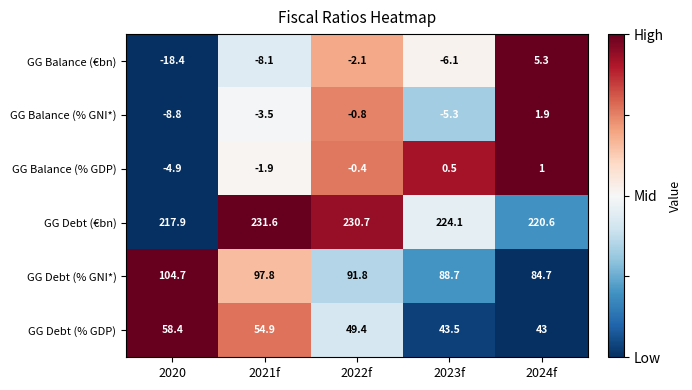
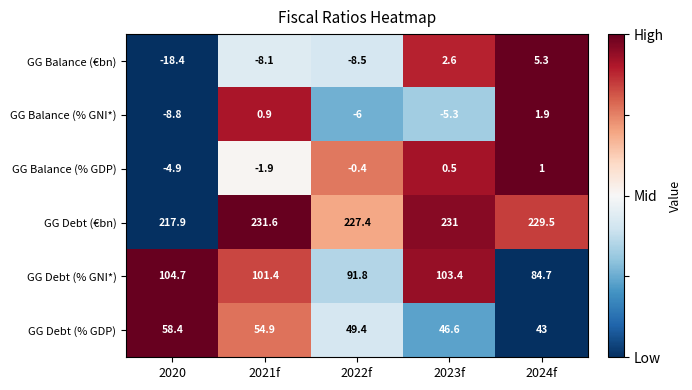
  {
    "GG Balance (€bn)": {
      "2020": -18.4,
      "2021f": -8.1,
-     "2022f": -2.1,
-     "2023f": -6.1,
+     "2022f": -8.5,
+     "2023f": 2.6,
      "2024f": 5.3
    },
    "GG Balance (% GNI*)": {
      "2020": -8.8,
-     "2021f": -3.5,
-     "2022f": -0.8,
+     "2021f": 0.9,
+     "2022f": -6,
      "2023f": -5.3,
      "2024f": 1.9
    },
    "GG Balance (% GDP)": {
      "2020": -4.9,
      "2021f": -1.9,
      "2022f": -0.4,
      "2023f": 0.5,
      "2024f": 1
    },
    "GG Debt (€bn)": {
      "2020": 217.9,
      "2021f": 231.6,
-     "2022f": 230.7,
-     "2023f": 224.1,
-     "2024f": 220.6
+     "2022f": 227.4,
+     "2023f": 231,
+     "2024f": 229.5
    },
    "GG Debt (% GNI*)": {
      "2020": 104.7,
-     "2021f": 97.8,
+     "2021f": 101.4,
      "2022f": 91.8,
-     "2023f": 88.7,
+     "2023f": 103.4,
      "2024f": 84.7
    },
    "GG Debt (% GDP)": {
      "2020": 58.4,
      "2021f": 54.9,
      "2022f": 49.4,
-     "2023f": 43.5,
+     "2023f": 46.6,
      "2024f": 43
    }
  }
